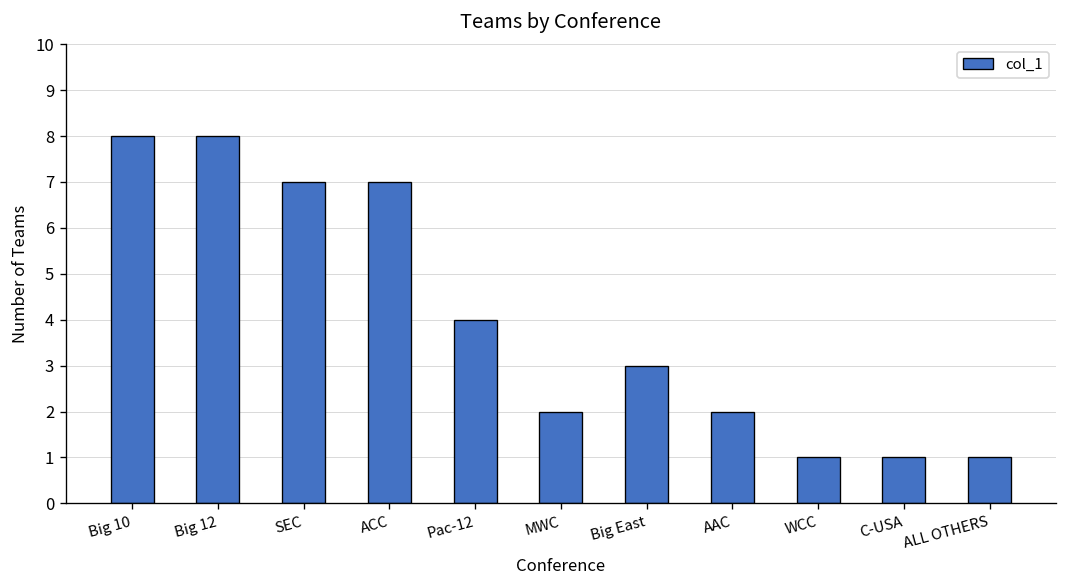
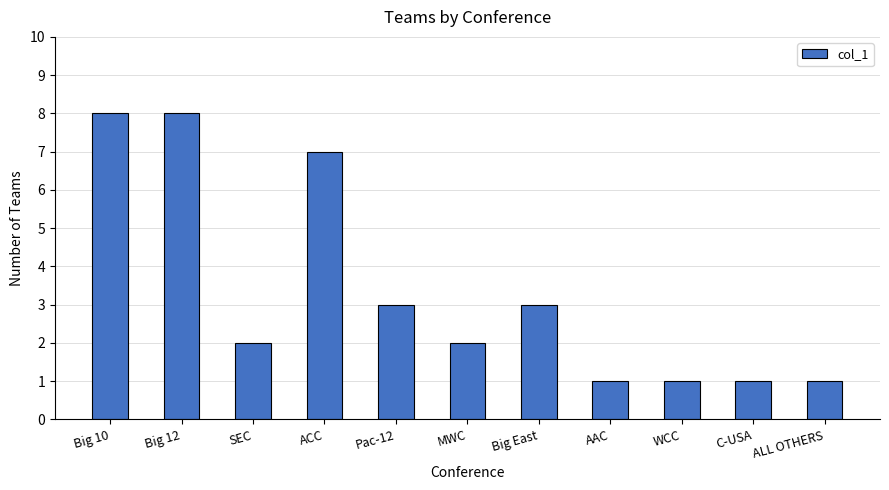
  {
    "Big 10": 8,
    "Big 12": 8,
-   "SEC": 7,
+   "SEC": 2,
    "ACC": 7,
-   "Pac-12": 4,
+   "Pac-12": 3,
    "MWC": 2,
    "Big East": 3,
-   "AAC": 2,
+   "AAC": 1,
    "WCC": 1,
    "C-USA": 1,
    "ALL OTHERS": 1
  }
